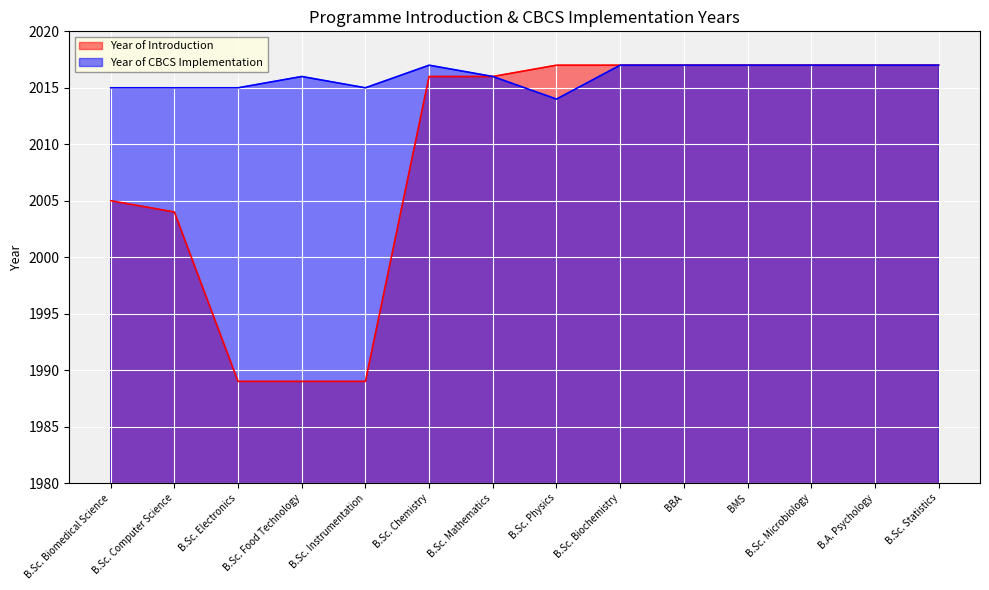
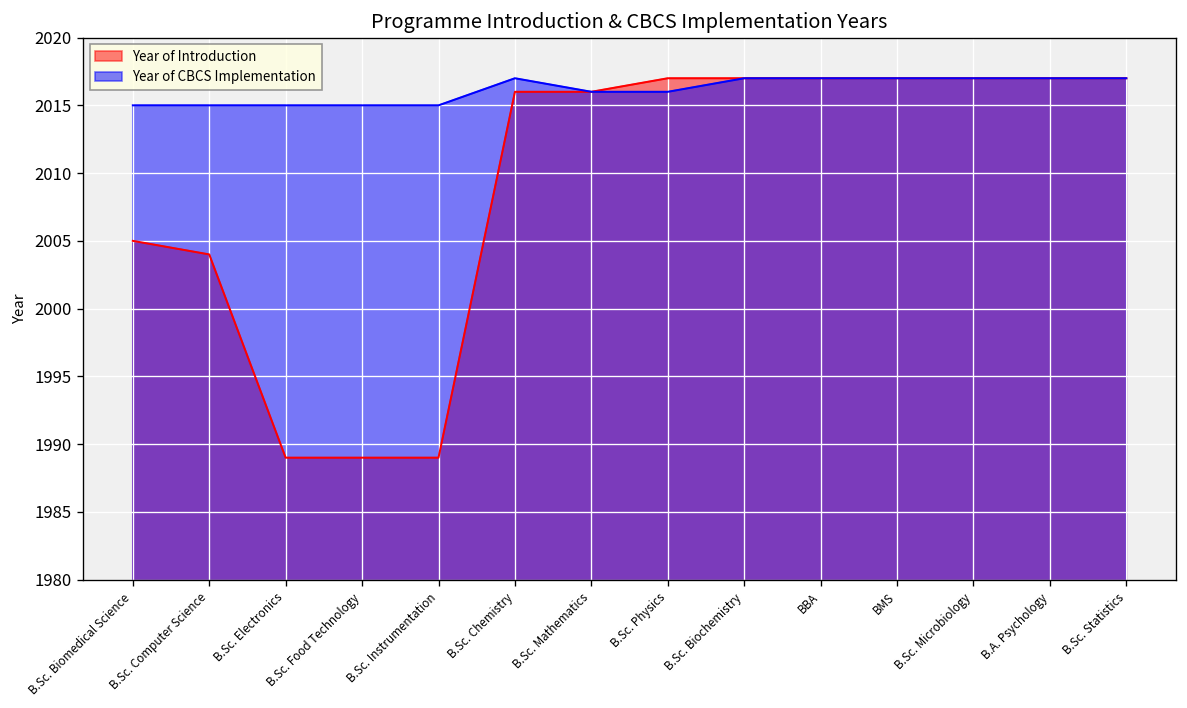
  {
    "Year of Introduction": {
      "B.Sc. Biomedical Science": 2005,
      "B.Sc. Computer Science": 2004,
      "B.Sc. Electronics": 1989,
      "B.Sc. Food Technology": 1989,
      "B.Sc. Instrumentation": 1989,
      "B.Sc. Chemistry": 2016,
      "B.Sc. Physics": 2017
    },
    "Year of CBCS Implementation": {
      "B.Sc. Biomedical Science": 2015,
      "B.Sc. Computer Science": 2015,
      "B.Sc. Electronics": 2015,
-     "B.Sc. Food Technology": 2016,
+     "B.Sc. Food Technology": 2015,
      "B.Sc. Instrumentation": 2015,
      "B.Sc. Chemistry": 2017,
-     "B.Sc. Physics": 2014
+     "B.Sc. Physics": 2016
    }
  }
